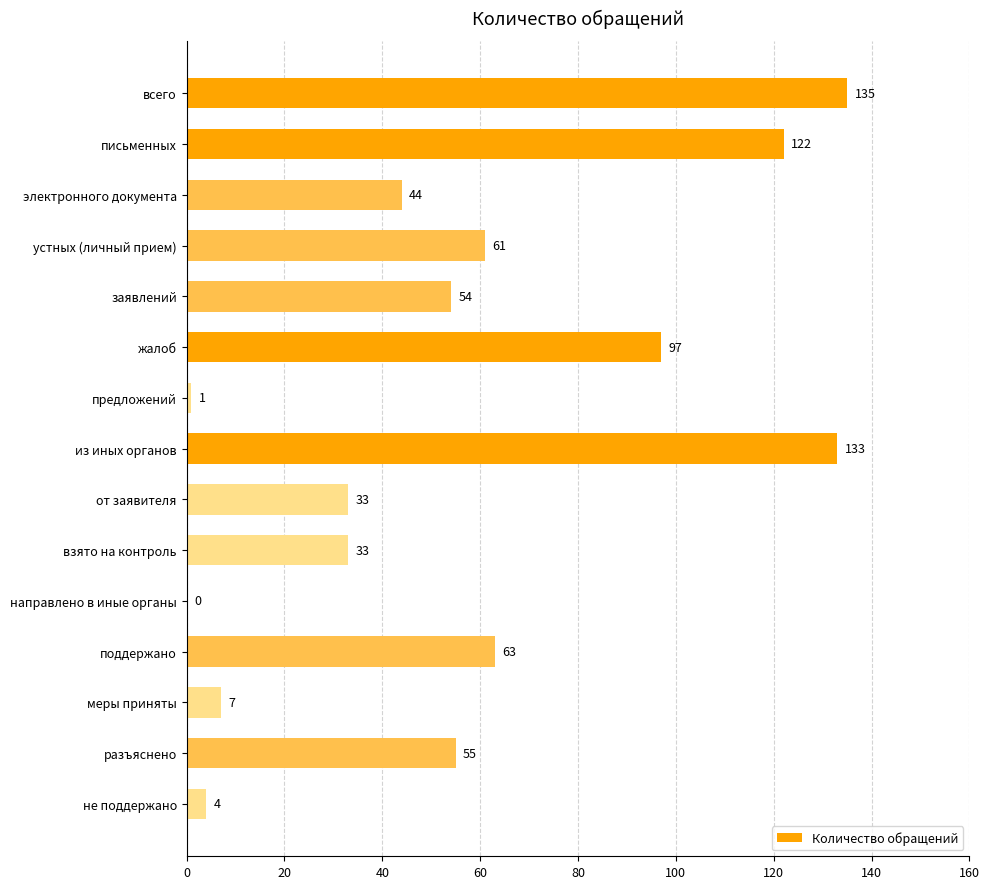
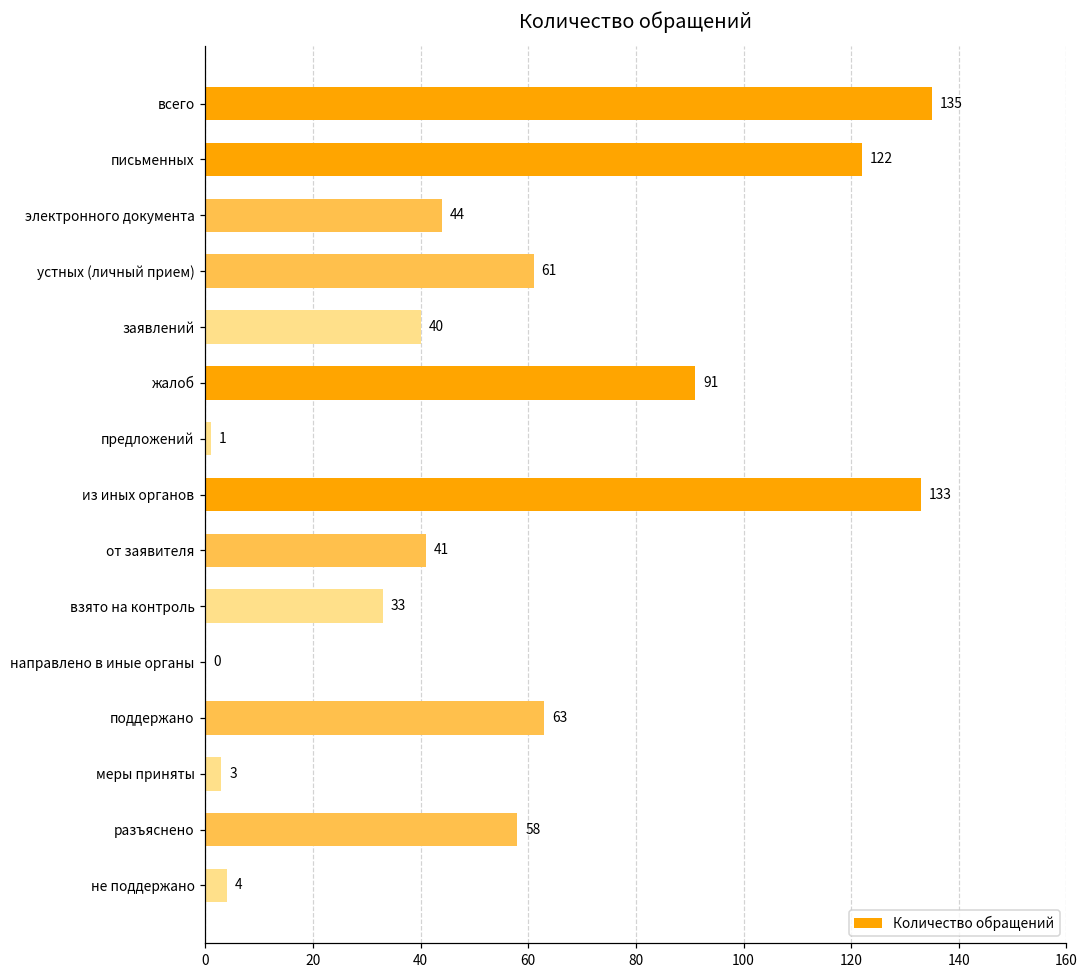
  {
    "всего": 135,
    "письменных": 122,
    "электронного документа": 44,
    "устных (личный прием)": 61,
-   "заявлений": 54,
-   "жалоб": 97,
+   "заявлений": 40,
+   "жалоб": 91,
    "предложений": 1,
    "из иных органов": 133,
-   "от заявителя": 33,
+   "от заявителя": 41,
    "взято на контроль": 33,
    "направлено в иные органы": 0,
    "поддержано": 63,
-   "меры приняты": 7,
-   "разъяснено": 55,
+   "меры приняты": 3,
+   "разъяснено": 58,
    "не поддержано": 4
  }
